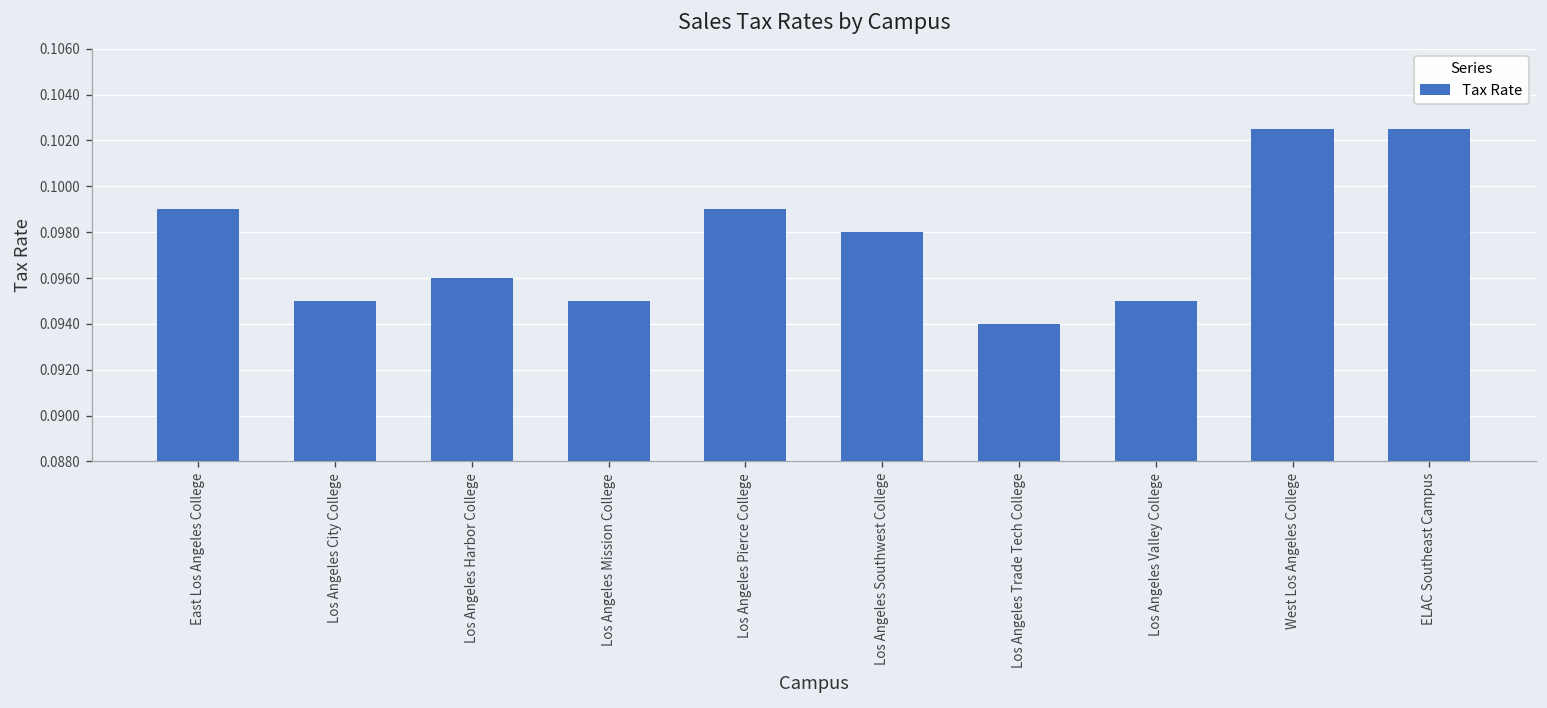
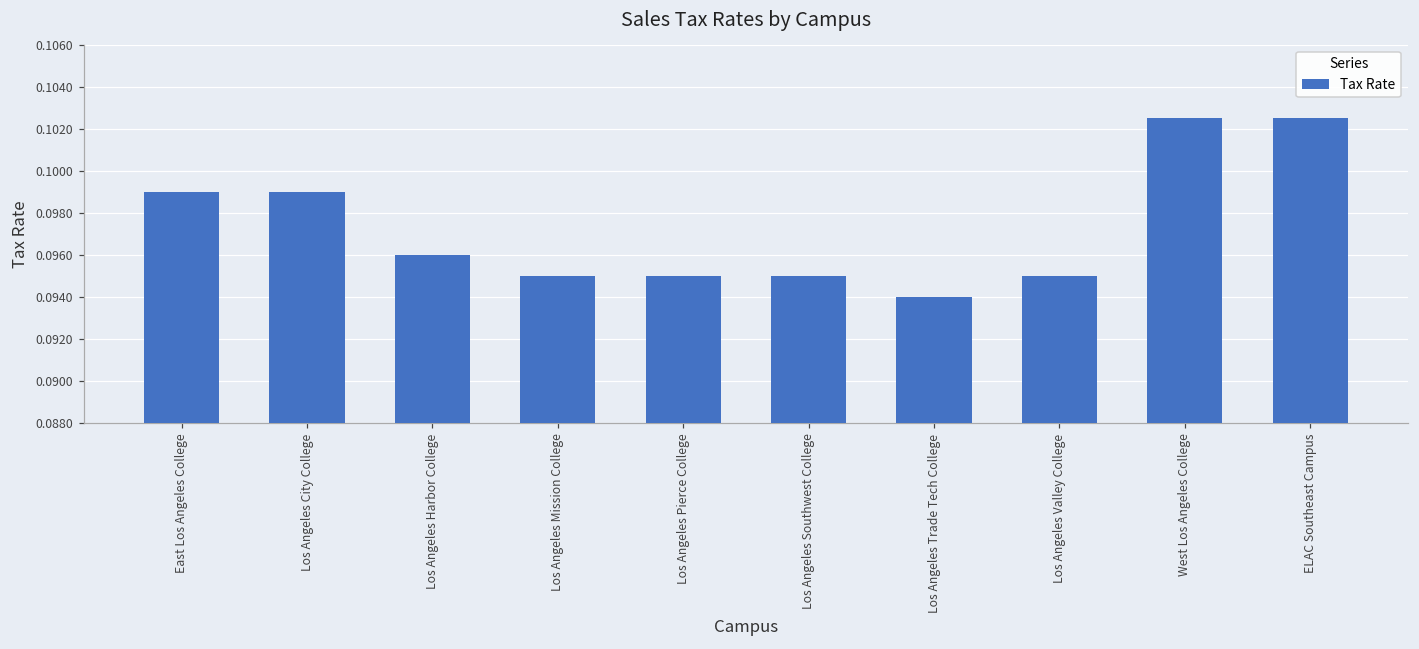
  {
    "East Los Angeles College": 0.099,
-   "Los Angeles City College": 0.095,
+   "Los Angeles City College": 0.099,
    "Los Angeles Harbor College": 0.096,
    "Los Angeles Mission College": 0.095,
-   "Los Angeles Pierce College": 0.099,
-   "Los Angeles Southwest College": 0.098,
+   "Los Angeles Pierce College": 0.095,
+   "Los Angeles Southwest College": 0.095,
    "Los Angeles Trade Tech College": 0.094,
    "Los Angeles Valley College": 0.095,
    "West Los Angeles College": 0.1025,
    "ELAC Southeast Campus": 0.1025
  }
